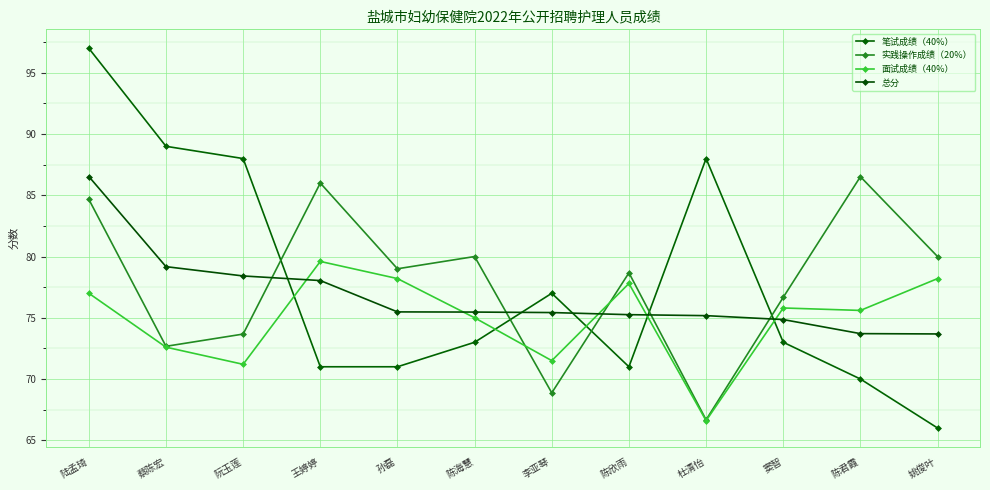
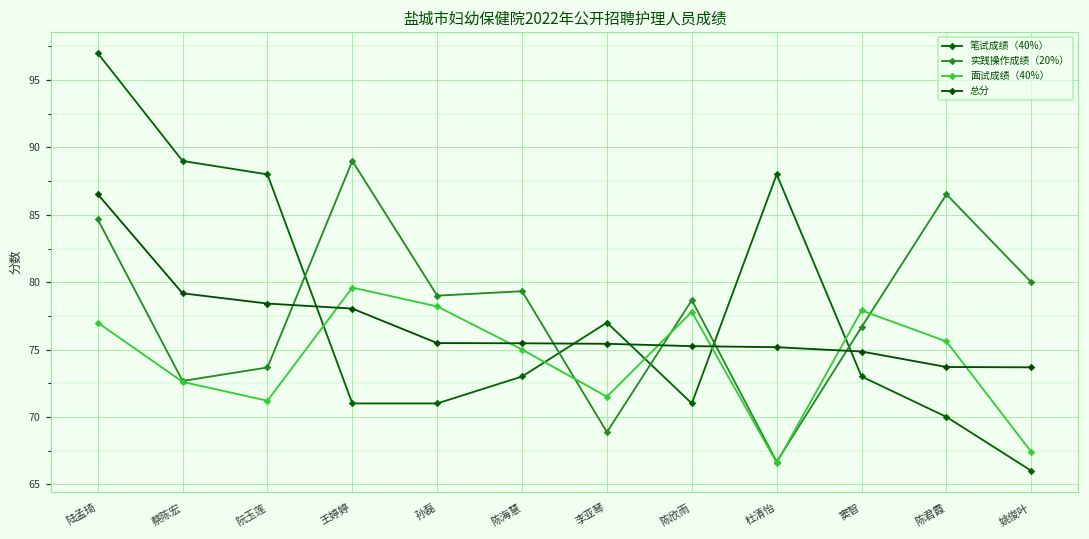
  {
    "实践操作成绩（20%）": {
      "陆孟琦": 84.7,
      "阮玉莲": 73.7,
-     "王婷婷": 86,
+     "王婷婷": 89,
      "孙磊": 79.0,
-     "陈海慧": 80.0,
+     "陈海慧": 79.3,
      "李亚琴": 68.9,
      "陈欣雨": 78.7,
      "窦智": 76.7,
      "陈君霞": 86.5,
      "姚俊叶": 80.0
    },
    "面试成绩（40%）": {
      "陆孟琦": 77.0,
      "阮玉莲": 71.2,
      "王婷婷": 79.6,
      "孙磊": 78.2,
      "陈海慧": 75.0,
      "李亚琴": 71.5,
      "陈欣雨": 77.8,
-     "窦智": 75.8,
+     "窦智": 77.9,
      "陈君霞": 75.6,
-     "姚俊叶": 78.2
+     "姚俊叶": 67.4
    }
  }
